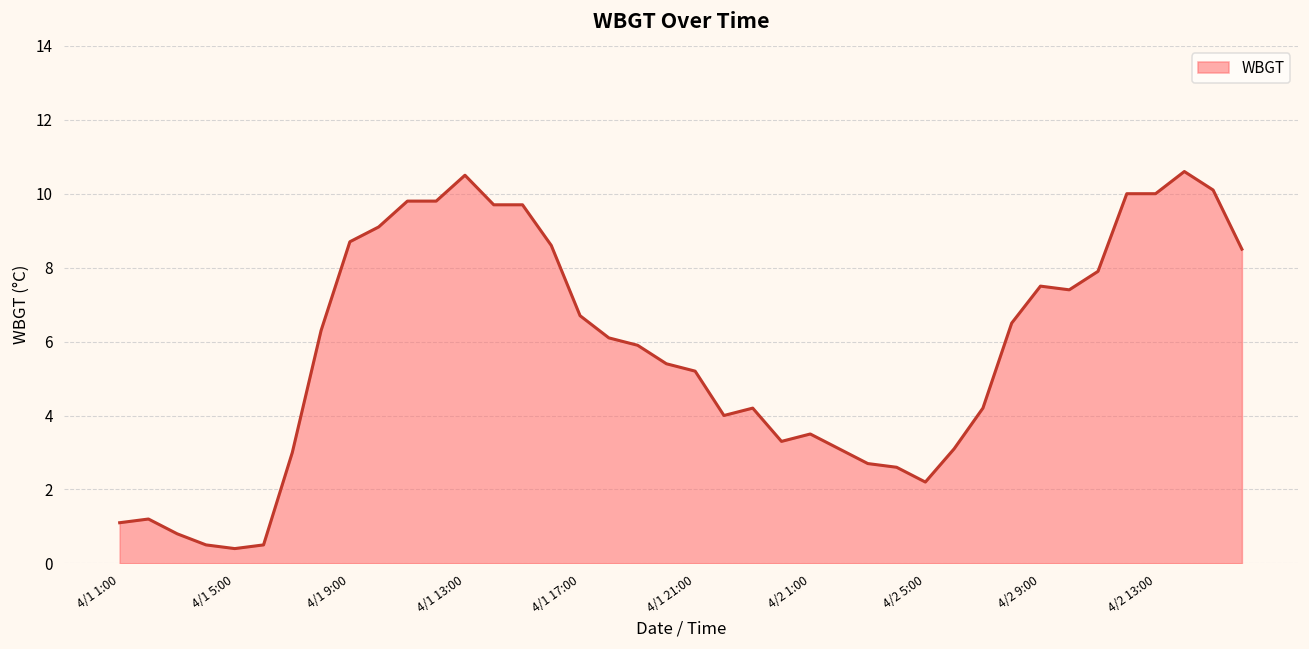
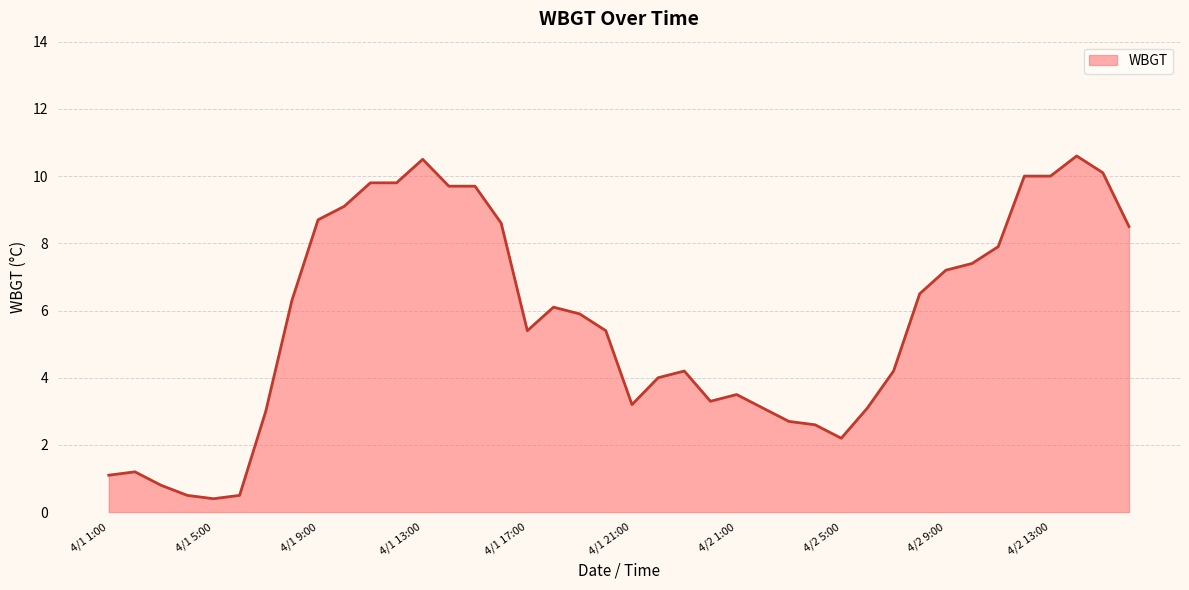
  {
    "4/1 1:00": 1.1,
    "4/1 5:00": 0.4,
    "4/1 9:00": 8.7,
    "4/1 13:00": 10.5,
-   "4/1 17:00": 6.7,
-   "4/1 21:00": 5.2,
+   "4/1 17:00": 5.4,
+   "4/1 21:00": 3.2,
    "4/2 1:00": 3.5,
    "4/2 5:00": 2.2,
-   "4/2 9:00": 7.5,
+   "4/2 9:00": 7.2,
    "4/2 13:00": 10.0
  }
